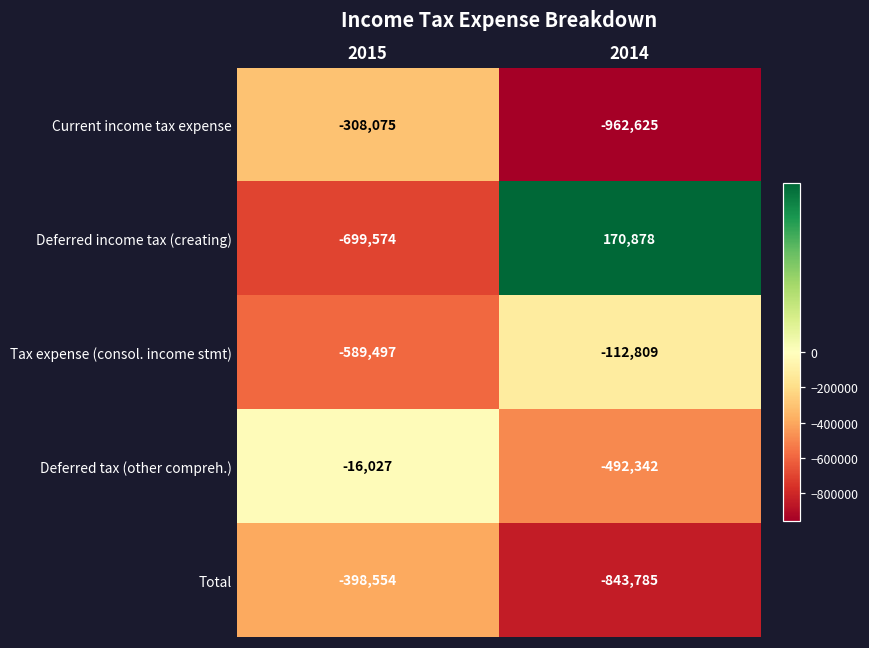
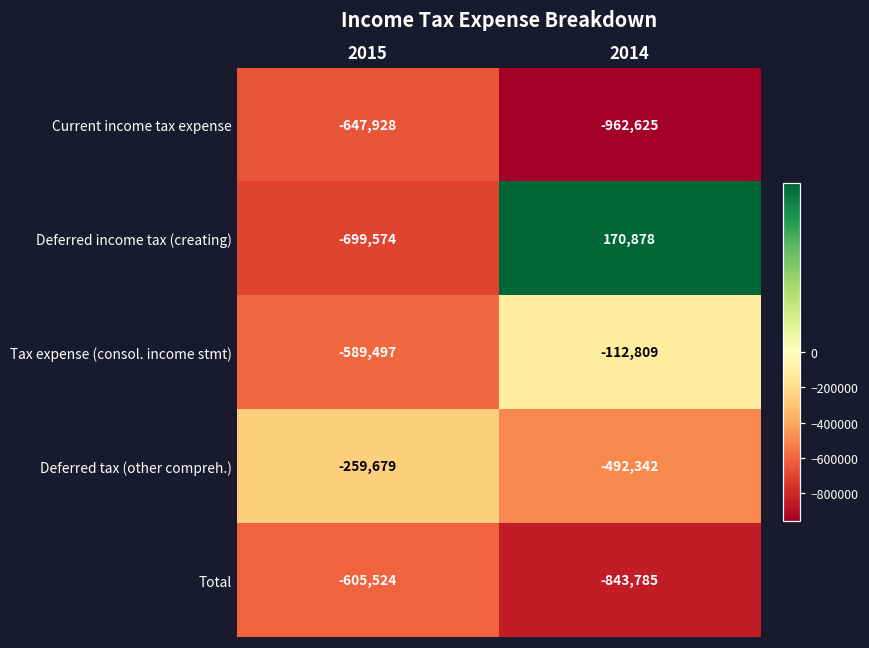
  {
    "Current income tax expense": {
-     "2015": "-308,075",
+     "2015": "-647,928",
      "2014": "-962,625"
    },
    "Deferred income tax (creating)": {
      "2015": "-699,574",
      "2014": "170,878"
    },
    "Tax expense (consol. income stmt)": {
      "2015": "-589,497",
      "2014": "-112,809"
    },
    "Deferred tax (other compreh.)": {
-     "2015": "-16,027",
+     "2015": "-259,679",
      "2014": "-492,342"
    },
    "Total": {
-     "2015": "-398,554",
+     "2015": "-605,524",
      "2014": "-843,785"
    }
  }
